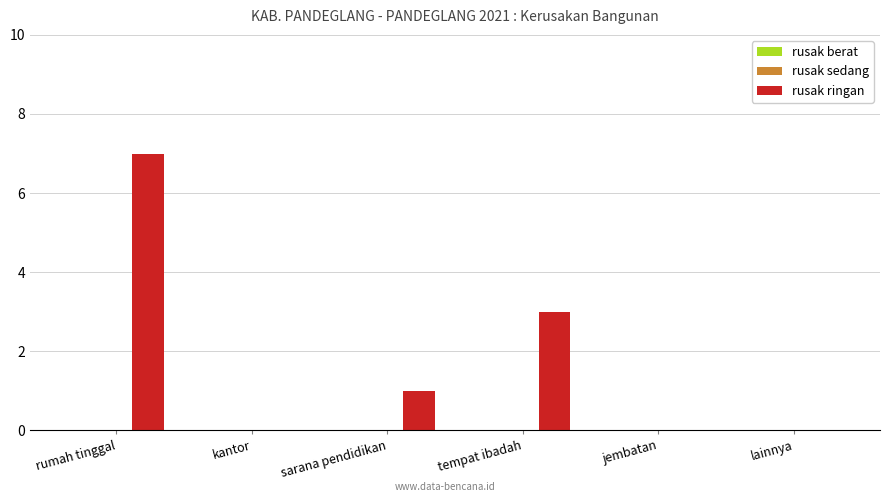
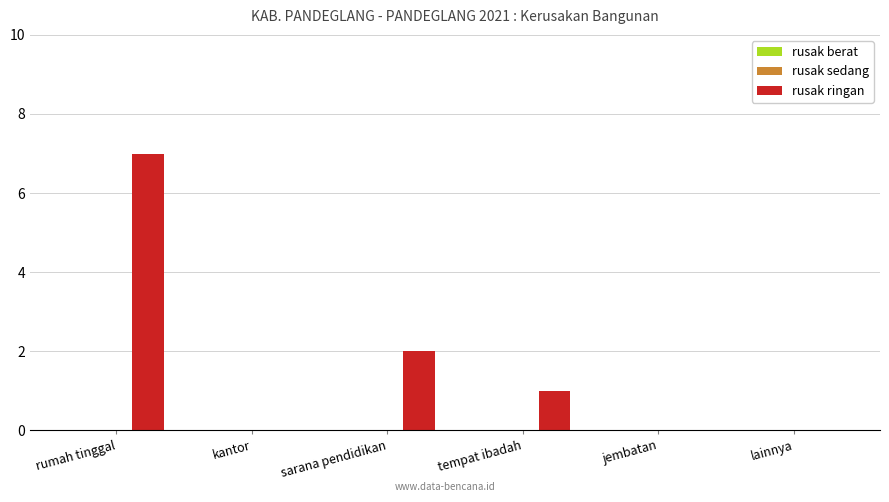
  {
    "rusak berat": {
      "rumah tinggal": 0,
      "kantor": 0,
      "sarana pendidikan": 0,
      "tempat ibadah": 0,
      "jembatan": 0,
      "lainnya": 0
    },
    "rusak sedang": {
      "rumah tinggal": 0,
      "kantor": 0,
      "sarana pendidikan": 0,
      "tempat ibadah": 0,
      "jembatan": 0,
      "lainnya": 0
    },
    "rusak ringan": {
      "rumah tinggal": 7,
      "kantor": 0,
-     "sarana pendidikan": 1,
-     "tempat ibadah": 3,
+     "sarana pendidikan": 2,
+     "tempat ibadah": 1,
      "jembatan": 0,
      "lainnya": 0
    }
  }
